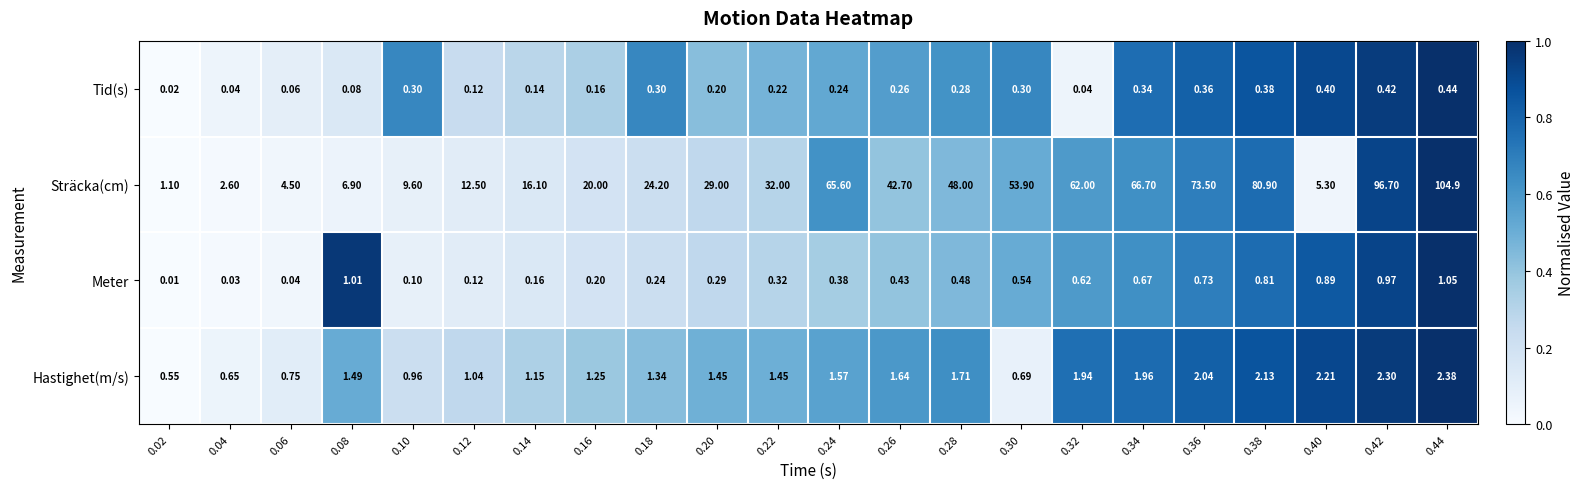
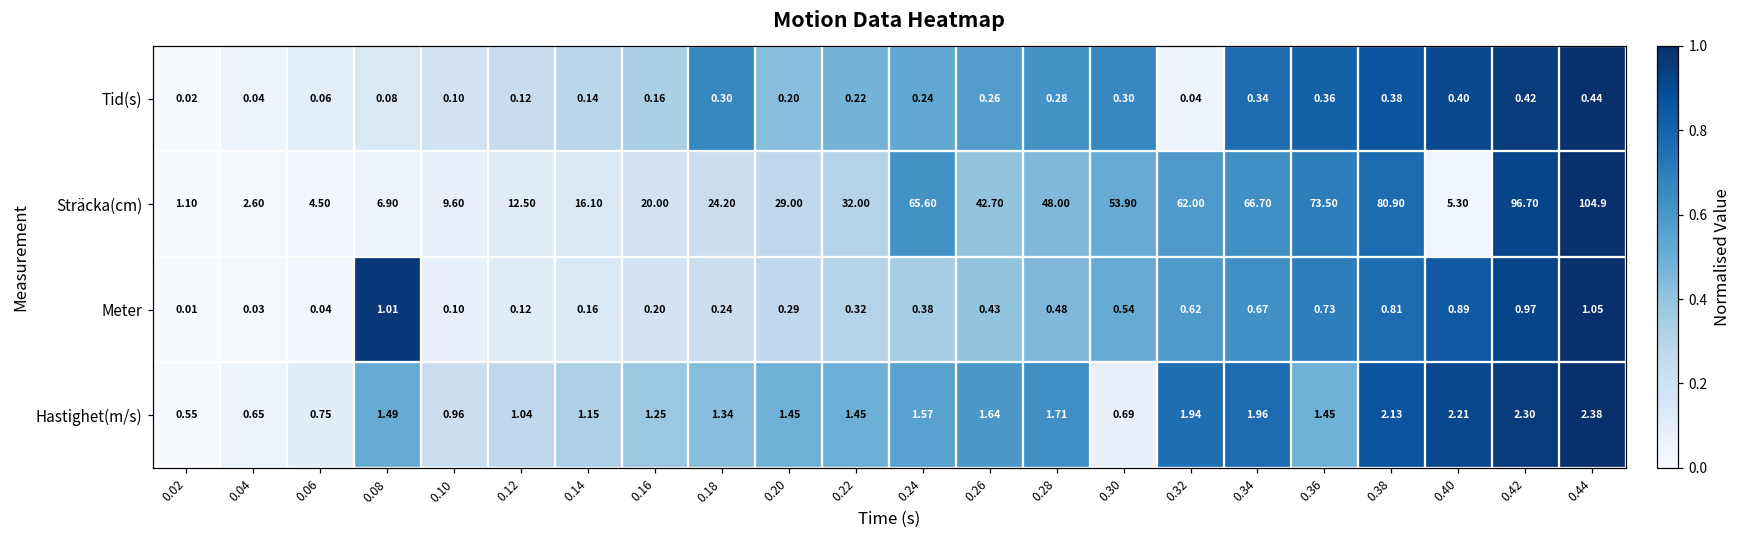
  {
    "Tid(s)": {
      "0.02": 0.02,
      "0.04": 0.04,
      "0.06": 0.06,
      "0.08": 0.08,
-     "0.10": 0.30,
+     "0.10": 0.10,
      "0.12": 0.12,
      "0.14": 0.14,
      "0.16": 0.16,
      "0.18": 0.30,
      "0.20": 0.20,
      "0.22": 0.22,
      "0.24": 0.24,
      "0.26": 0.26,
      "0.28": 0.28,
      "0.30": 0.30,
      "0.32": 0.04,
      "0.34": 0.34,
      "0.36": 0.36,
      "0.38": 0.38,
      "0.40": 0.40,
      "0.42": 0.42,
      "0.44": 0.44
    },
    "Sträcka(cm)": {
      "0.02": 1.10,
      "0.04": 2.60,
      "0.06": 4.50,
      "0.08": 6.90,
      "0.10": 9.60,
      "0.12": 12.50,
      "0.14": 16.10,
      "0.16": 20.00,
      "0.18": 24.20,
      "0.20": 29.00,
      "0.22": 32.00,
      "0.24": 65.60,
      "0.26": 42.70,
      "0.28": 48.00,
      "0.30": 53.90,
      "0.32": 62.00,
      "0.34": 66.70,
      "0.36": 73.50,
      "0.38": 80.90,
      "0.40": 5.30,
      "0.42": 96.70,
      "0.44": 104.9
    },
    "Meter": {
      "0.02": 0.01,
      "0.04": 0.03,
      "0.06": 0.04,
      "0.08": 1.01,
      "0.10": 0.10,
      "0.12": 0.12,
      "0.14": 0.16,
      "0.16": 0.20,
      "0.18": 0.24,
      "0.20": 0.29,
      "0.22": 0.32,
      "0.24": 0.38,
      "0.26": 0.43,
      "0.28": 0.48,
      "0.30": 0.54,
      "0.32": 0.62,
      "0.34": 0.67,
      "0.36": 0.73,
      "0.38": 0.81,
      "0.40": 0.89,
      "0.42": 0.97,
      "0.44": 1.05
    },
    "Hastighet(m/s)": {
      "0.02": 0.55,
      "0.04": 0.65,
      "0.06": 0.75,
      "0.08": 1.49,
      "0.10": 0.96,
      "0.12": 1.04,
      "0.14": 1.15,
      "0.16": 1.25,
      "0.18": 1.34,
      "0.20": 1.45,
      "0.22": 1.45,
      "0.24": 1.57,
      "0.26": 1.64,
      "0.28": 1.71,
      "0.30": 0.69,
      "0.32": 1.94,
      "0.34": 1.96,
-     "0.36": 2.04,
+     "0.36": 1.45,
      "0.38": 2.13,
      "0.40": 2.21,
      "0.42": 2.30,
      "0.44": 2.38
    }
  }
